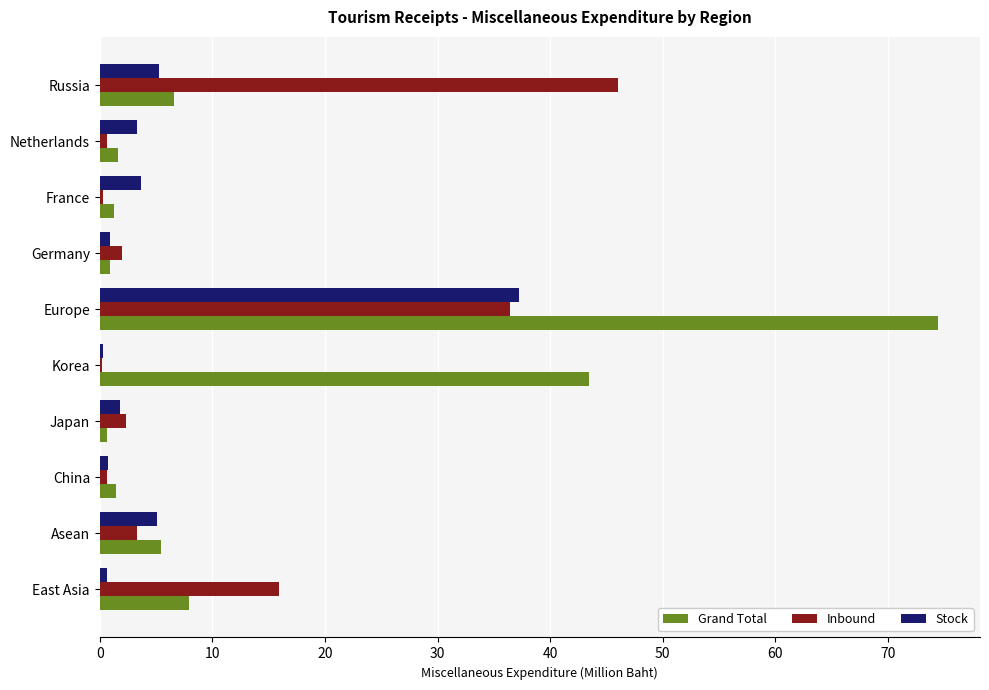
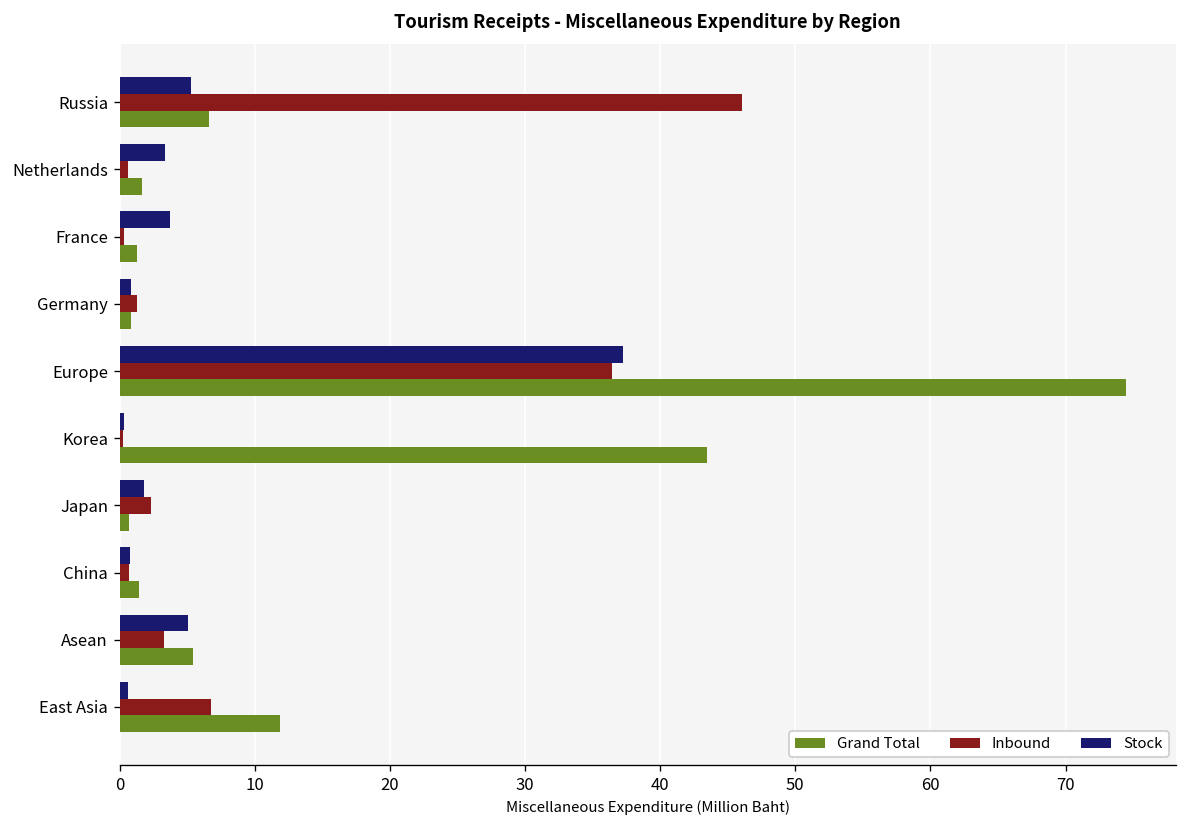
  {
    "Grand Total": {
      "Russia": 6.6,
      "Netherlands": 1.6,
      "France": 1.3,
      "Germany": 0.9,
      "Europe": 74.5,
      "Korea": 43.5,
      "Japan": 0.7,
      "China": 1.4,
      "Asean": 5.4,
-     "East Asia": 7.9
+     "East Asia": 11.8
    },
    "Inbound": {
      "Russia": 46.1,
      "Netherlands": 0.6,
      "France": 0.3,
-     "Germany": 2.0,
+     "Germany": 1.3,
      "Europe": 36.4,
      "Japan": 2.3,
      "China": 0.7,
      "Asean": 3.3,
-     "East Asia": 15.9
+     "East Asia": 6.8
    },
    "Stock": {
      "Russia": 5.3,
      "Netherlands": 3.4,
      "France": 3.7,
      "Germany": 0.9,
      "Europe": 37.2,
      "Korea": 0.3,
      "Japan": 1.8,
      "China": 0.7,
      "Asean": 5.1,
      "East Asia": 0.6
    }
  }
